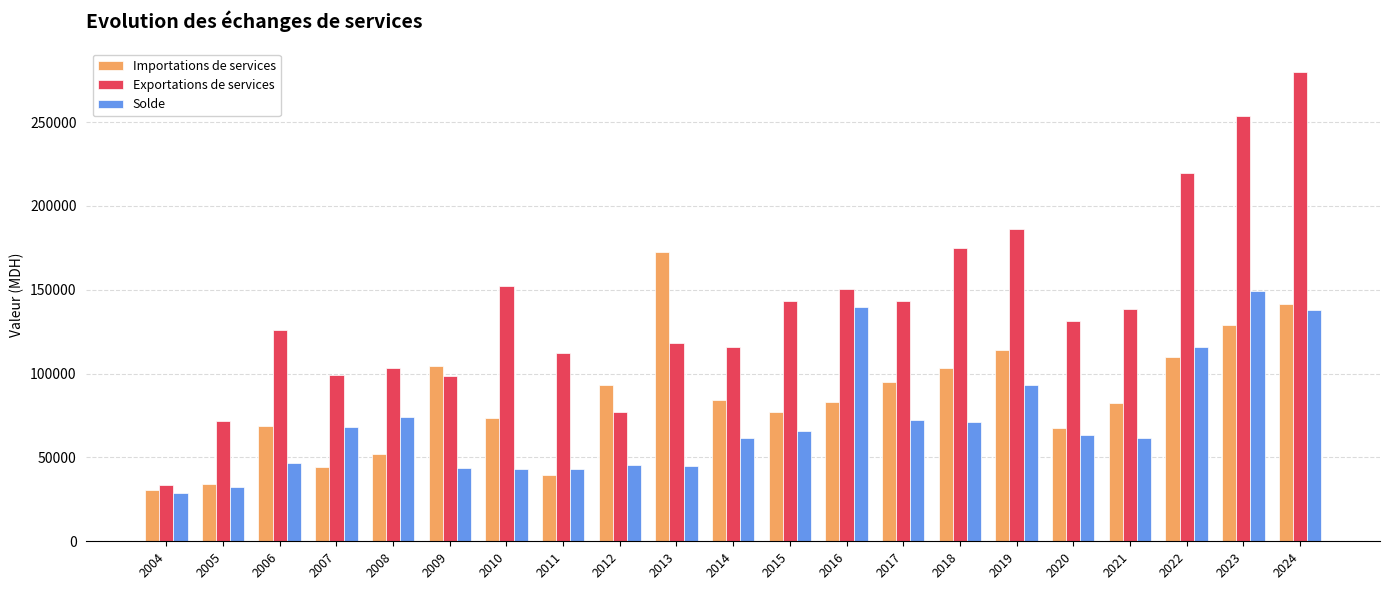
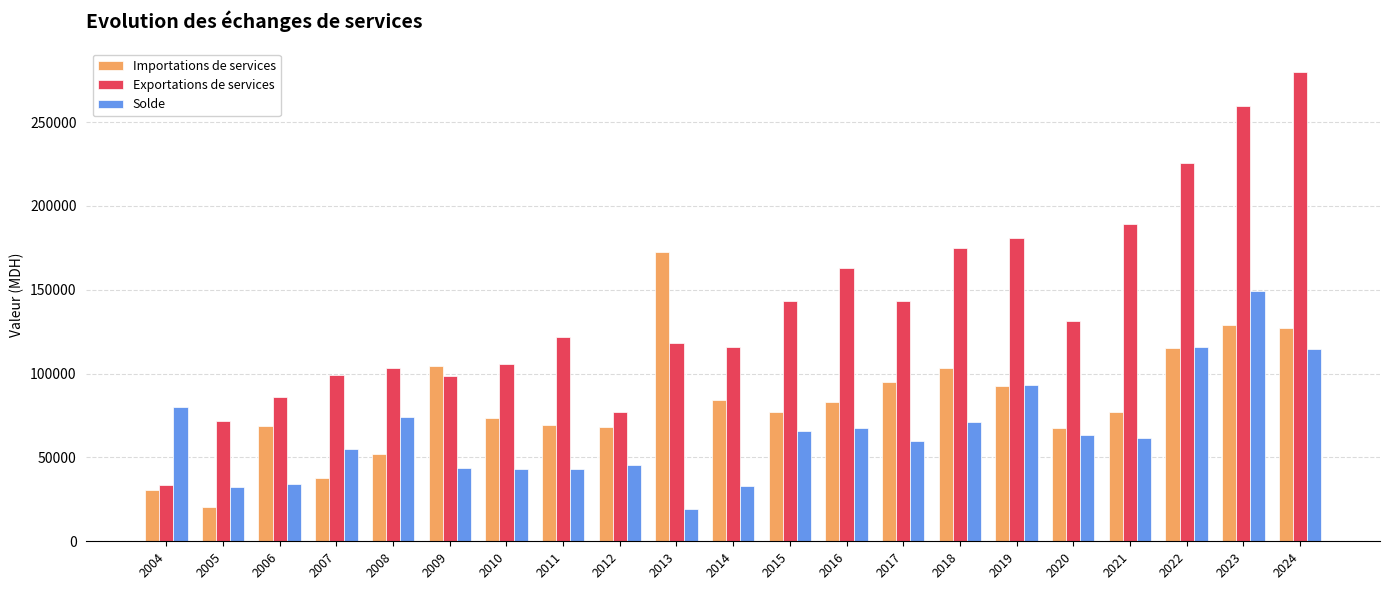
  {
    "Importations de services": {
      "2004": 31000,
-     "2005": 34000,
+     "2005": 20000,
      "2006": 69000,
-     "2007": 44000,
+     "2007": 38000,
      "2008": 52000,
      "2009": 104000,
      "2010": 74000,
-     "2011": 40000,
-     "2012": 93000,
+     "2011": 69000,
+     "2012": 68000,
      "2013": 172000,
      "2014": 84000,
      "2015": 77000,
      "2016": 83000,
      "2017": 95000,
      "2018": 104000,
-     "2019": 114000,
+     "2019": 93000,
      "2020": 68000,
-     "2021": 83000,
-     "2022": 110000,
+     "2021": 77000,
+     "2022": 116000,
      "2023": 129000,
-     "2024": 142000
+     "2024": 127000
    },
    "Exportations de services": {
      "2004": 33000,
      "2005": 72000,
-     "2006": 126000,
+     "2006": 86000,
      "2007": 99000,
      "2008": 103000,
      "2009": 99000,
-     "2010": 152000,
-     "2011": 112000,
+     "2010": 106000,
+     "2011": 122000,
      "2012": 77000,
      "2013": 118000,
      "2014": 116000,
      "2015": 143000,
-     "2016": 150000,
+     "2016": 163000,
      "2017": 144000,
      "2018": 175000,
-     "2019": 186000,
+     "2019": 181000,
      "2020": 131000,
-     "2021": 139000,
-     "2022": 220000,
-     "2023": 254000,
+     "2021": 189000,
+     "2022": 225000,
+     "2023": 260000,
      "2024": 280000
    },
    "Solde": {
-     "2004": 29000,
+     "2004": 80000,
      "2005": 32000,
-     "2006": 47000,
-     "2007": 68000,
+     "2006": 34000,
+     "2007": 55000,
      "2008": 74000,
      "2009": 43000,
      "2010": 43000,
      "2011": 43000,
      "2012": 45000,
-     "2013": 45000,
-     "2014": 62000,
+     "2013": 19000,
+     "2014": 33000,
      "2015": 66000,
-     "2016": 140000,
-     "2017": 72000,
+     "2016": 68000,
+     "2017": 60000,
      "2018": 71000,
      "2019": 94000,
      "2020": 64000,
      "2021": 62000,
      "2022": 116000,
      "2023": 149000,
-     "2024": 138000
+     "2024": 115000
    }
  }
